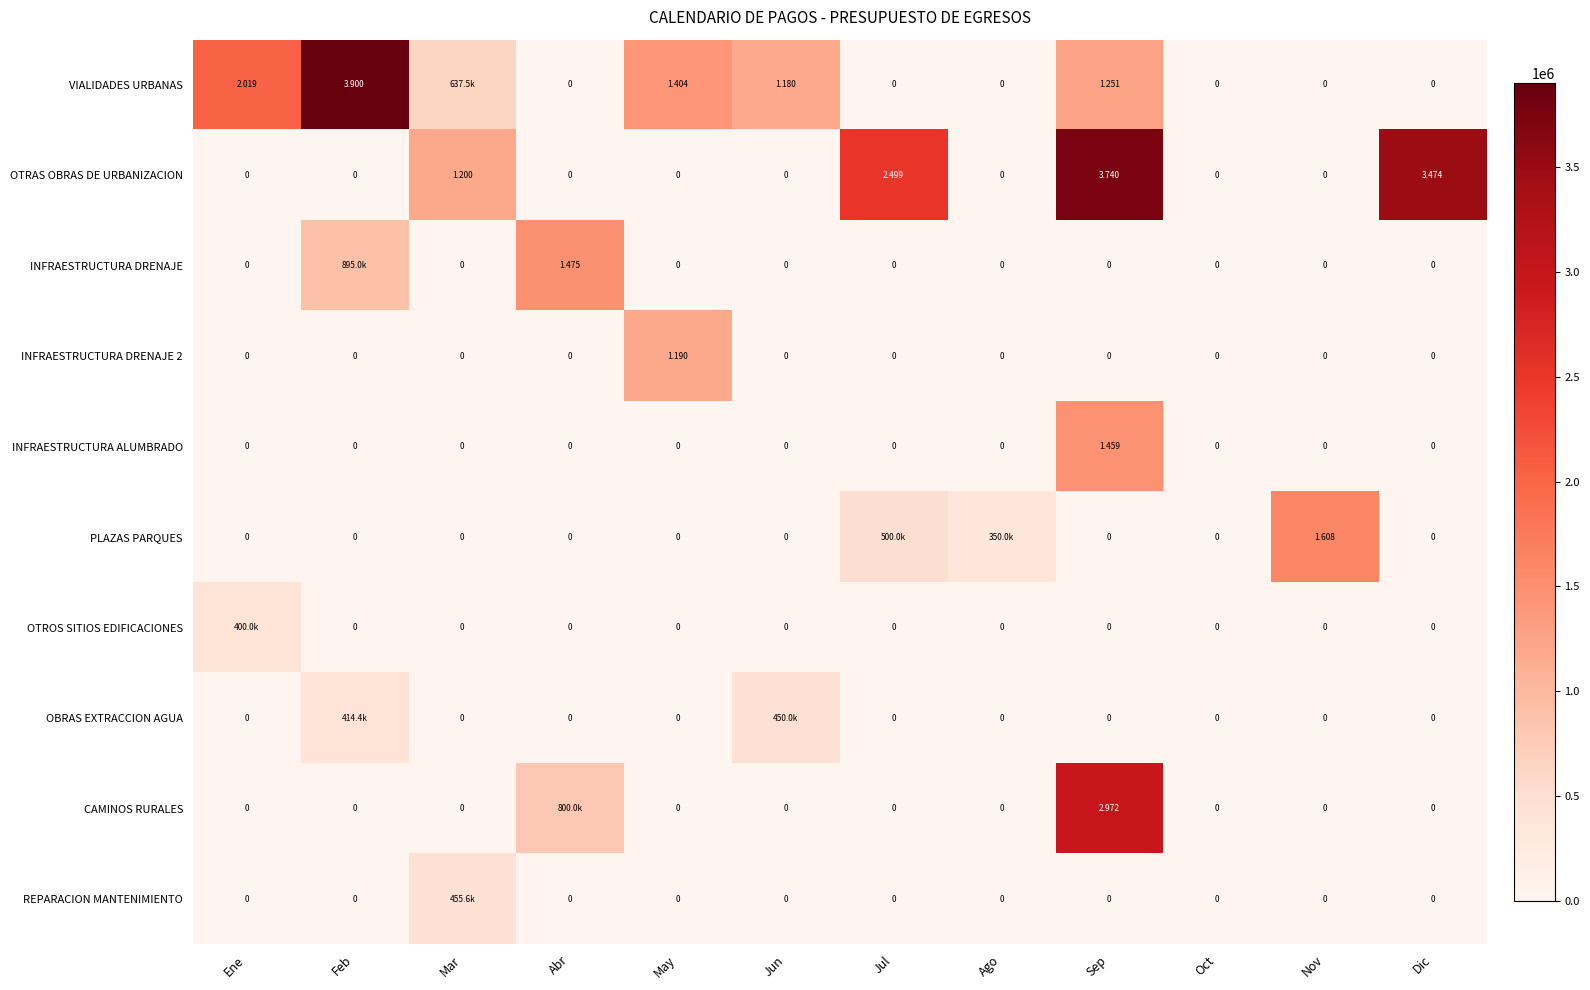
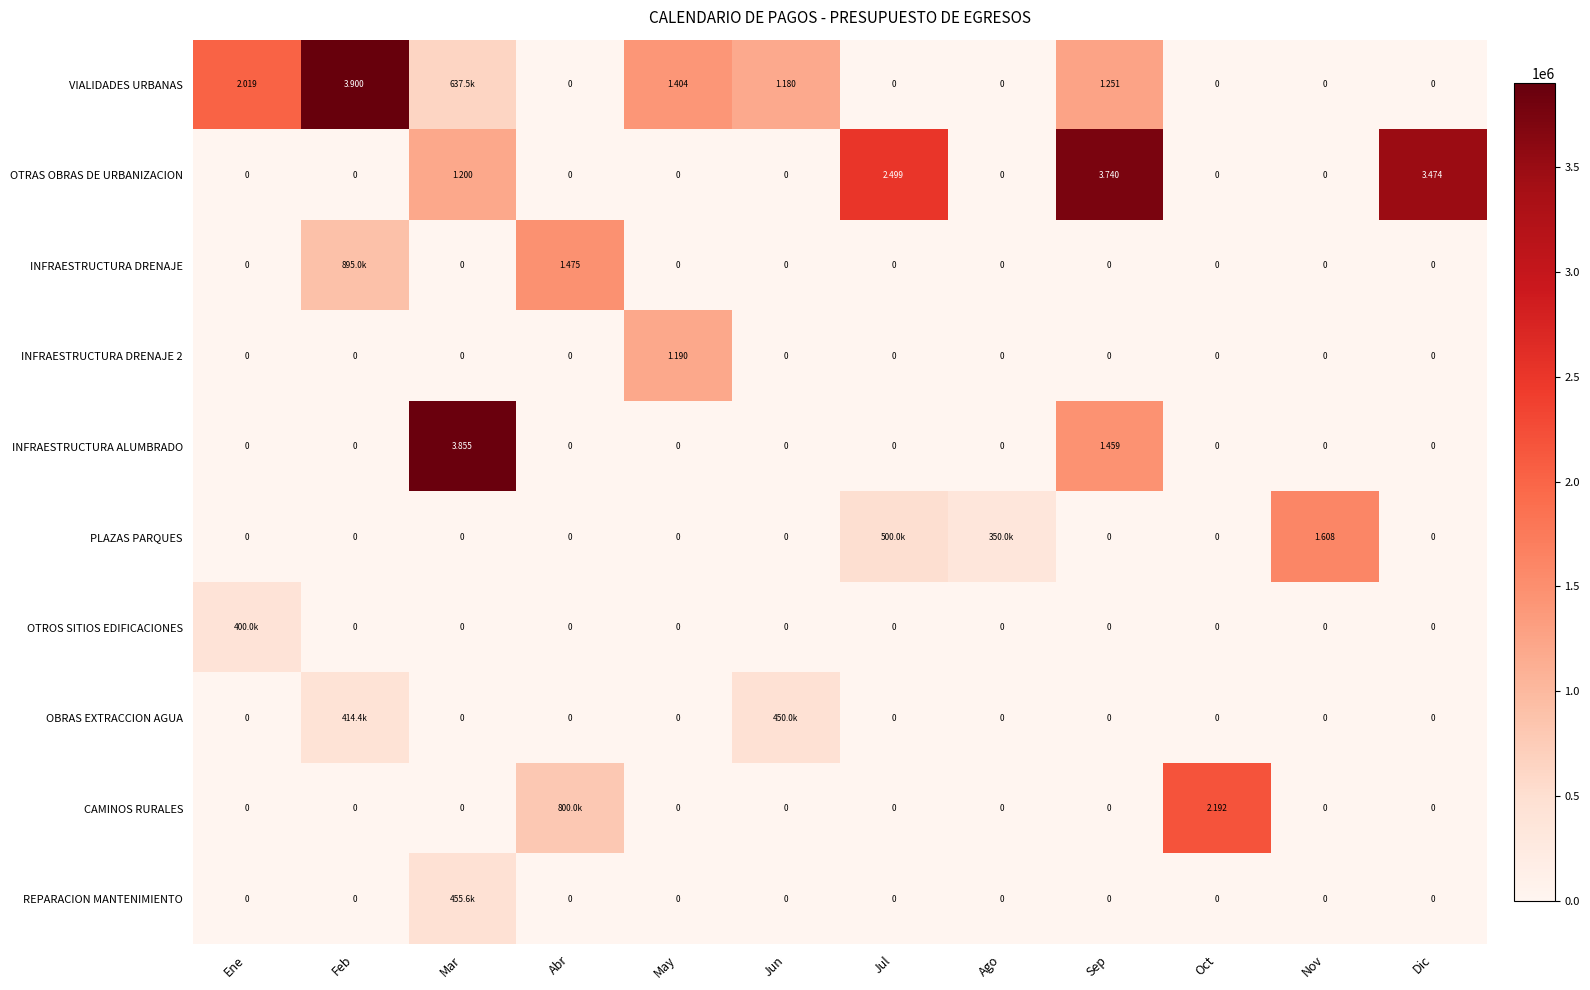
  {
    "VIALIDADES URBANAS": {
      "Ene": "2.019",
      "Feb": "3.900",
      "Mar": "637.5k",
      "Abr": "0",
      "May": "1.404",
      "Jun": "1.180",
      "Jul": "0",
      "Ago": "0",
      "Sep": "1.251",
      "Oct": "0",
      "Nov": "0",
      "Dic": "0"
    },
    "OTRAS OBRAS DE URBANIZACION": {
      "Ene": "0",
      "Feb": "0",
      "Mar": "1.200",
      "Abr": "0",
      "May": "0",
      "Jun": "0",
      "Jul": "2.499",
      "Ago": "0",
      "Sep": "3.740",
      "Oct": "0",
      "Nov": "0",
      "Dic": "3.474"
    },
    "INFRAESTRUCTURA DRENAJE": {
      "Ene": "0",
      "Feb": "895.0k",
      "Mar": "0",
      "Abr": "1.475",
      "May": "0",
      "Jun": "0",
      "Jul": "0",
      "Ago": "0",
      "Sep": "0",
      "Oct": "0",
      "Nov": "0",
      "Dic": "0"
    },
    "INFRAESTRUCTURA DRENAJE 2": {
      "Ene": "0",
      "Feb": "0",
      "Mar": "0",
      "Abr": "0",
      "May": "1.190",
      "Jun": "0",
      "Jul": "0",
      "Ago": "0",
      "Sep": "0",
      "Oct": "0",
      "Nov": "0",
      "Dic": "0"
    },
    "INFRAESTRUCTURA ALUMBRADO": {
      "Ene": "0",
      "Feb": "0",
-     "Mar": "0",
+     "Mar": "3.855",
      "Abr": "0",
      "May": "0",
      "Jun": "0",
      "Jul": "0",
      "Ago": "0",
      "Sep": "1.459",
      "Oct": "0",
      "Nov": "0",
      "Dic": "0"
    },
    "PLAZAS PARQUES": {
      "Ene": "0",
      "Feb": "0",
      "Mar": "0",
      "Abr": "0",
      "May": "0",
      "Jun": "0",
      "Jul": "500.0k",
      "Ago": "350.0k",
      "Sep": "0",
      "Oct": "0",
      "Nov": "1.608",
      "Dic": "0"
    },
    "OTROS SITIOS EDIFICACIONES": {
      "Ene": "400.0k",
      "Feb": "0",
      "Mar": "0",
      "Abr": "0",
      "May": "0",
      "Jun": "0",
      "Jul": "0",
      "Ago": "0",
      "Sep": "0",
      "Oct": "0",
      "Nov": "0",
      "Dic": "0"
    },
    "OBRAS EXTRACCION AGUA": {
      "Ene": "0",
      "Feb": "414.4k",
      "Mar": "0",
      "Abr": "0",
      "May": "0",
      "Jun": "450.0k",
      "Jul": "0",
      "Ago": "0",
      "Sep": "0",
      "Oct": "0",
      "Nov": "0",
      "Dic": "0"
    },
    "CAMINOS RURALES": {
      "Ene": "0",
      "Feb": "0",
      "Mar": "0",
      "Abr": "800.0k",
      "May": "0",
      "Jun": "0",
      "Jul": "0",
      "Ago": "0",
-     "Sep": "2.972",
-     "Oct": "0",
+     "Sep": "0",
+     "Oct": "2.192",
      "Nov": "0",
      "Dic": "0"
    },
    "REPARACION MANTENIMIENTO": {
      "Ene": "0",
      "Feb": "0",
      "Mar": "455.6k",
      "Abr": "0",
      "May": "0",
      "Jun": "0",
      "Jul": "0",
      "Ago": "0",
      "Sep": "0",
      "Oct": "0",
      "Nov": "0",
      "Dic": "0"
    }
  }
